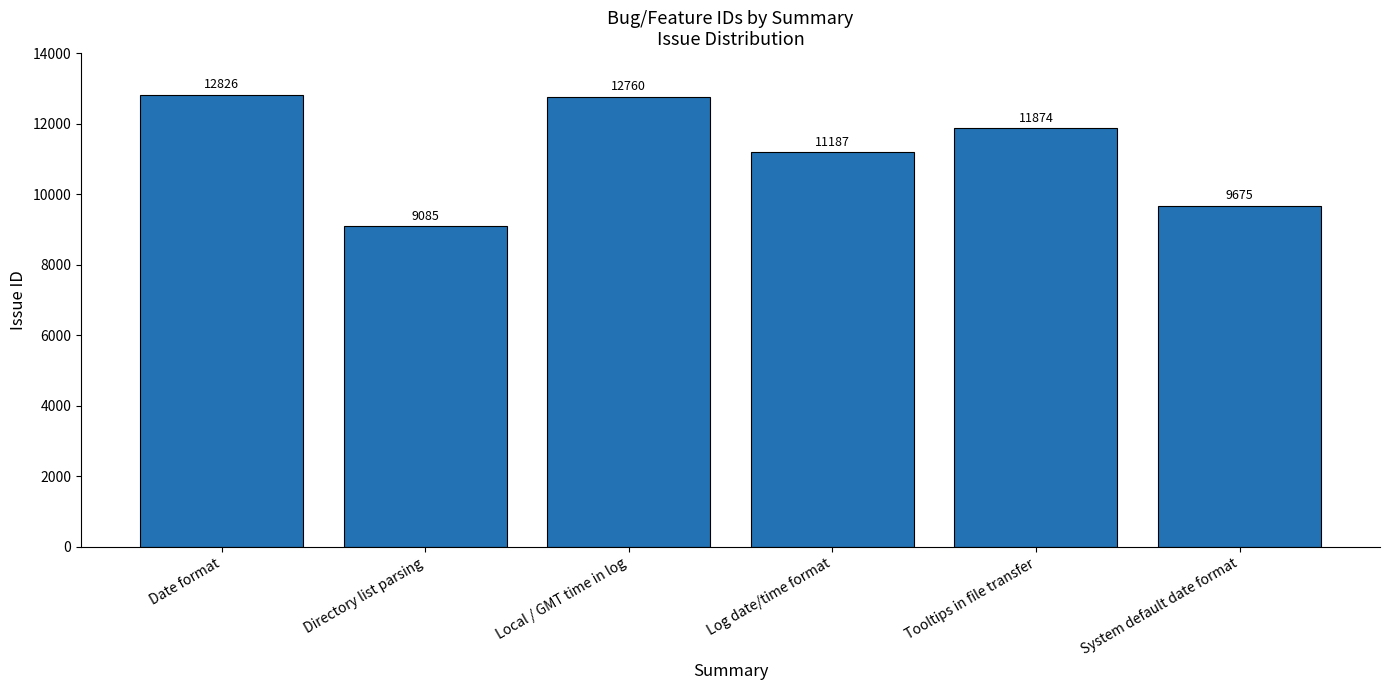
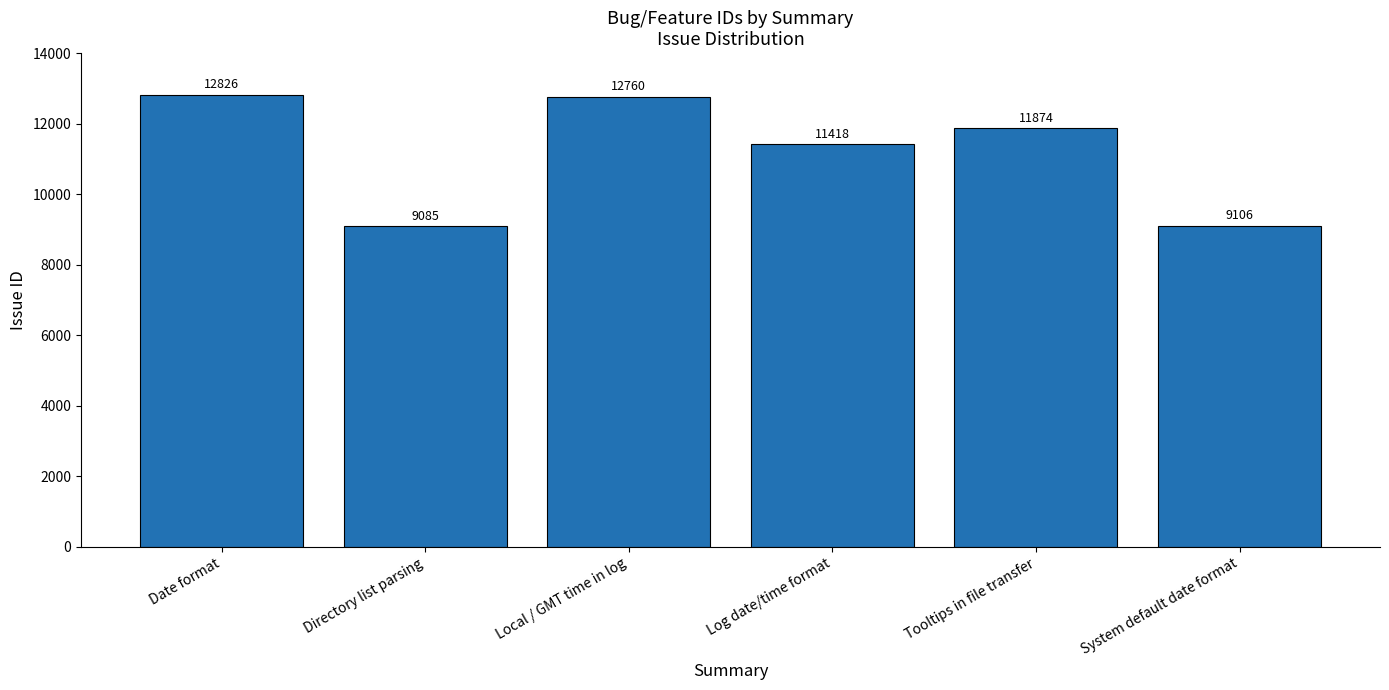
  {
    "Date format": 12826,
    "Directory list parsing": 9085,
    "Local / GMT time in log": 12760,
-   "Log date/time format": 11187,
+   "Log date/time format": 11418,
    "Tooltips in file transfer": 11874,
-   "System default date format": 9675
+   "System default date format": 9106
  }
